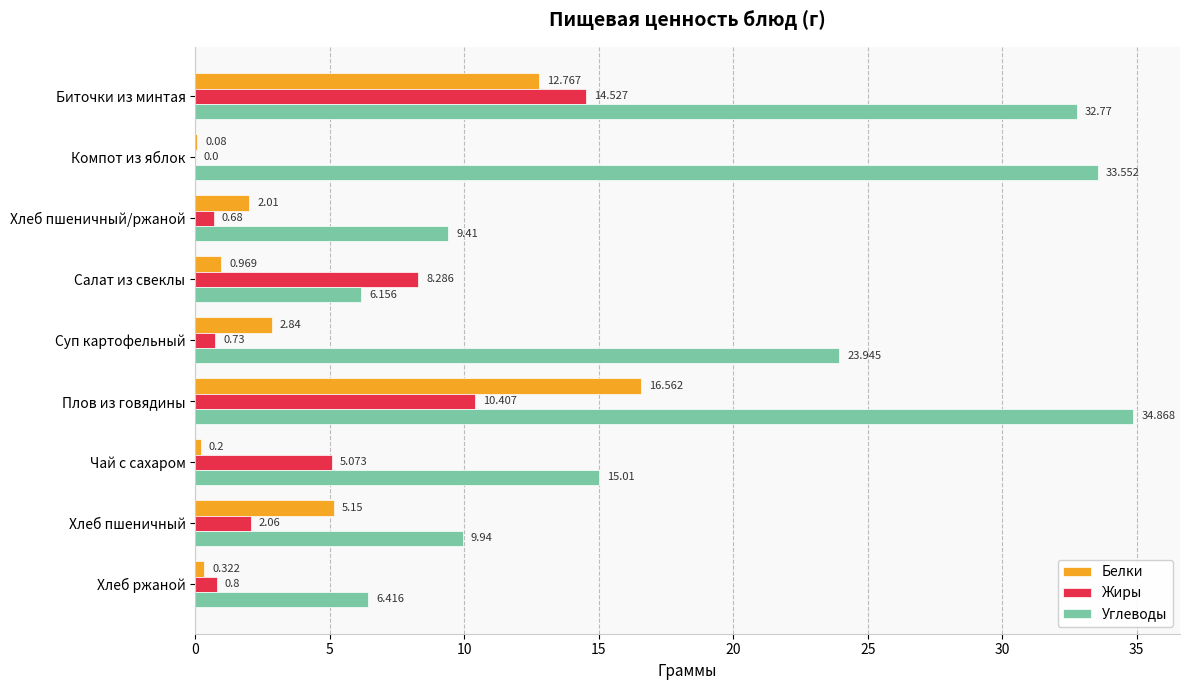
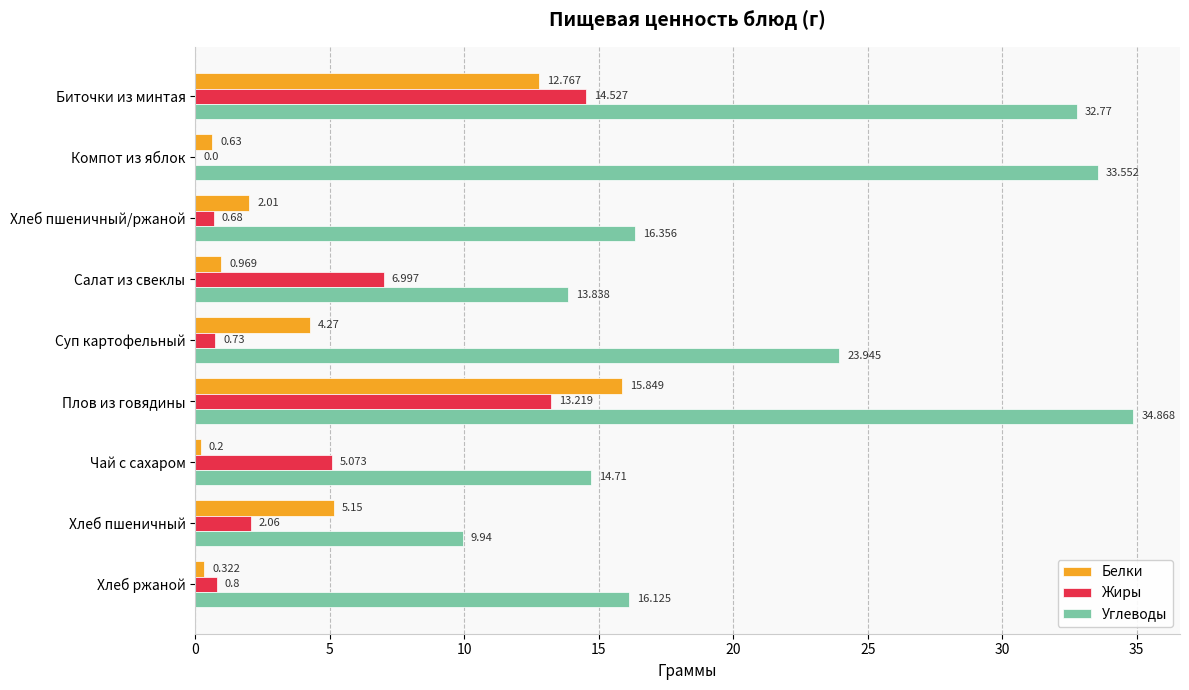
  {
    "Белки": {
      "Биточки из минтая": 12.767,
-     "Компот из яблок": 0.08,
+     "Компот из яблок": 0.63,
      "Хлеб пшеничный/ржаной": 2.01,
      "Салат из свеклы": 0.969,
-     "Суп картофельный": 2.84,
-     "Плов из говядины": 16.562,
+     "Суп картофельный": 4.27,
+     "Плов из говядины": 15.849,
      "Чай с сахаром": 0.2,
      "Хлеб пшеничный": 5.15,
      "Хлеб ржаной": 0.322
    },
    "Жиры": {
      "Биточки из минтая": 14.527,
      "Компот из яблок": 0.0,
      "Хлеб пшеничный/ржаной": 0.68,
-     "Салат из свеклы": 8.286,
+     "Салат из свеклы": 6.997,
      "Суп картофельный": 0.73,
-     "Плов из говядины": 10.407,
+     "Плов из говядины": 13.219,
      "Чай с сахаром": 5.073,
      "Хлеб пшеничный": 2.06,
      "Хлеб ржаной": 0.8
    },
    "Углеводы": {
      "Биточки из минтая": 32.77,
      "Компот из яблок": 33.552,
-     "Хлеб пшеничный/ржаной": 9.41,
-     "Салат из свеклы": 6.156,
+     "Хлеб пшеничный/ржаной": 16.356,
+     "Салат из свеклы": 13.838,
      "Суп картофельный": 23.945,
      "Плов из говядины": 34.868,
-     "Чай с сахаром": 15.01,
+     "Чай с сахаром": 14.71,
      "Хлеб пшеничный": 9.94,
-     "Хлеб ржаной": 6.416
+     "Хлеб ржаной": 16.125
    }
  }
